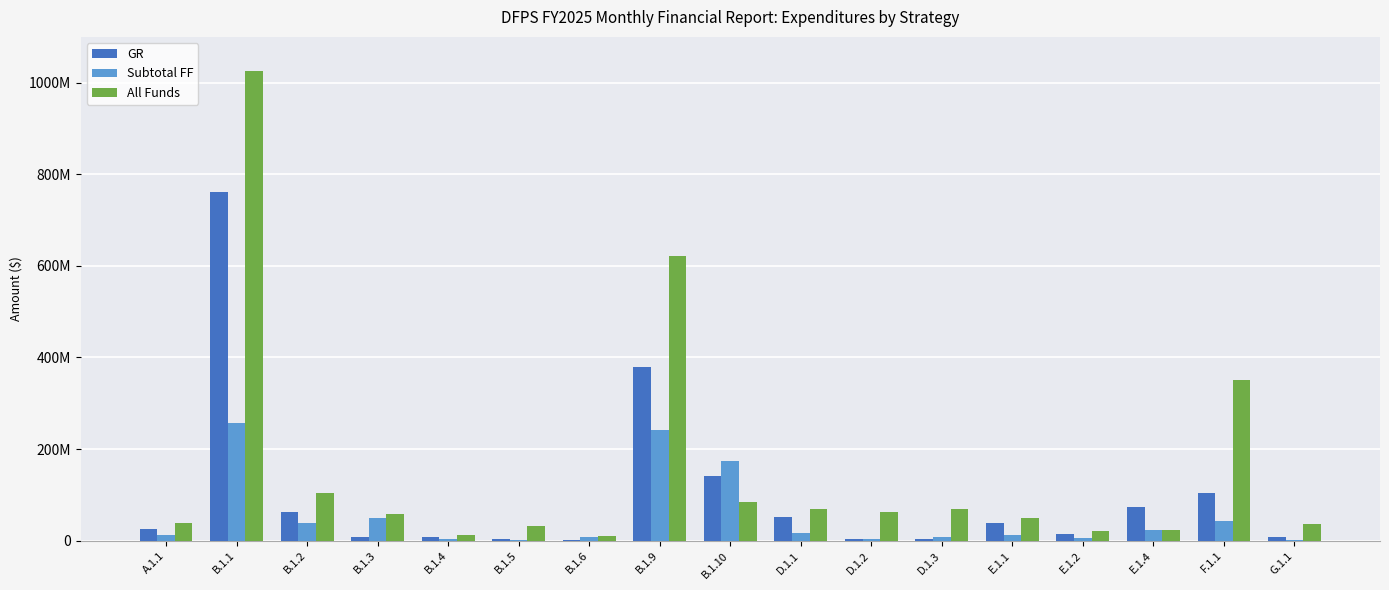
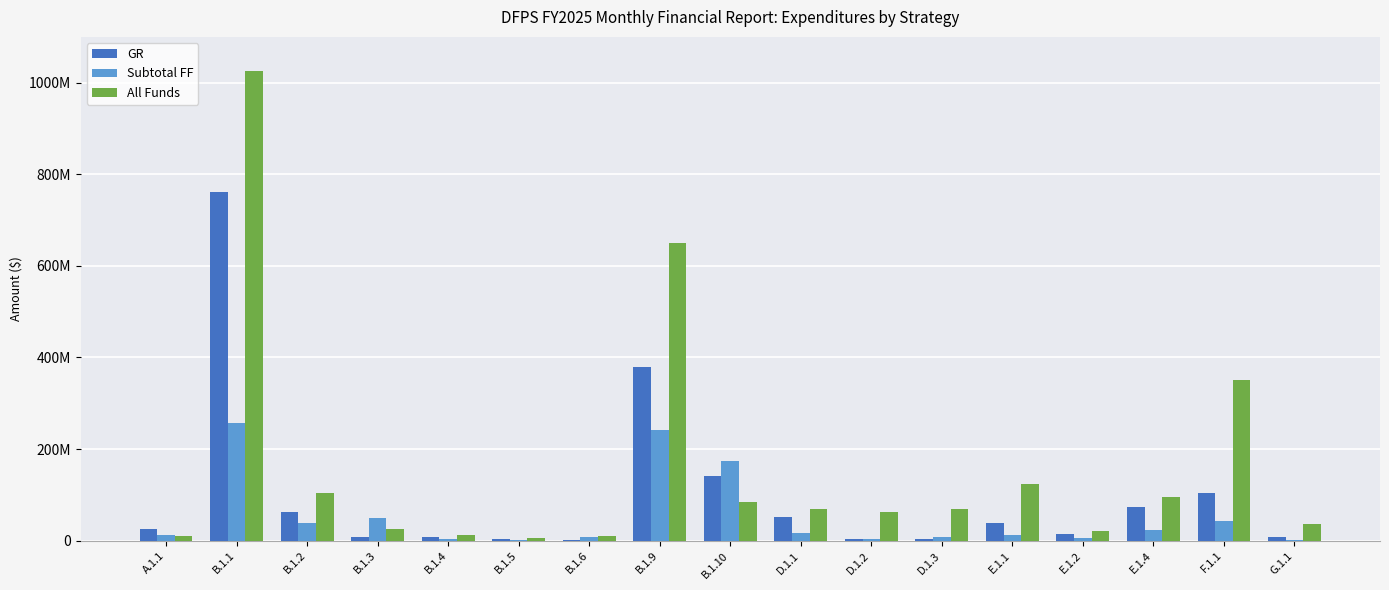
  {
    "All Funds": {
-     "A.1.1": 40000000,
+     "A.1.1": 10000000,
      "B.1.1": 1020000000,
      "B.1.2": 100000000,
-     "B.1.3": 60000000,
+     "B.1.3": 30000000,
      "B.1.4": 10000000,
-     "B.1.5": 30000000,
+     "B.1.5": 10000000,
      "B.1.6": 10000000,
-     "B.1.9": 620000000,
+     "B.1.9": 650000000,
      "B.1.10": 80000000,
      "D.1.1": 70000000,
      "D.1.2": 60000000,
      "D.1.3": 70000000,
-     "E.1.1": 50000000,
+     "E.1.1": 120000000,
      "E.1.2": 20000000,
-     "E.1.4": 20000000,
+     "E.1.4": 100000000,
      "F.1.1": 350000000,
      "G.1.1": 40000000
    }
  }
